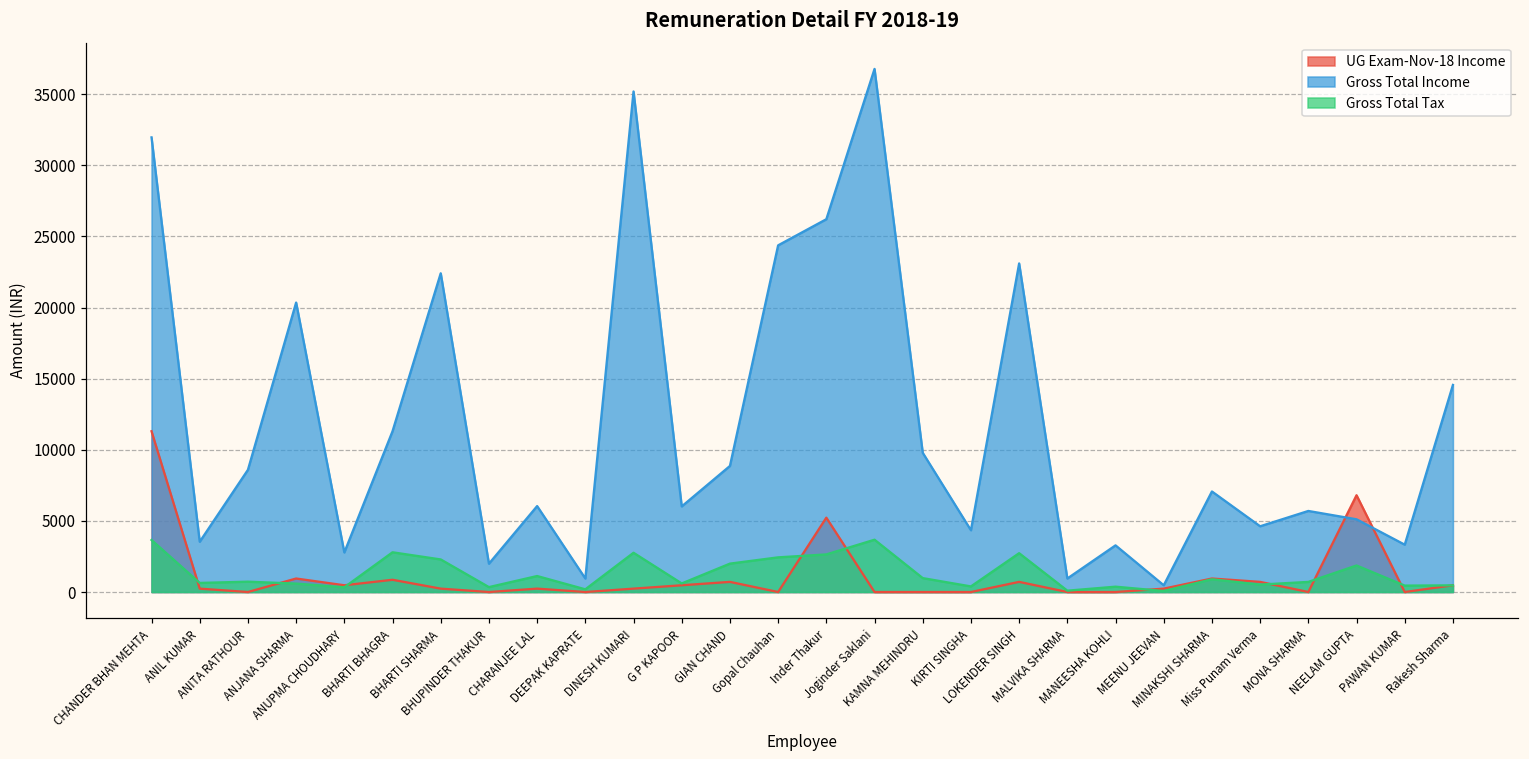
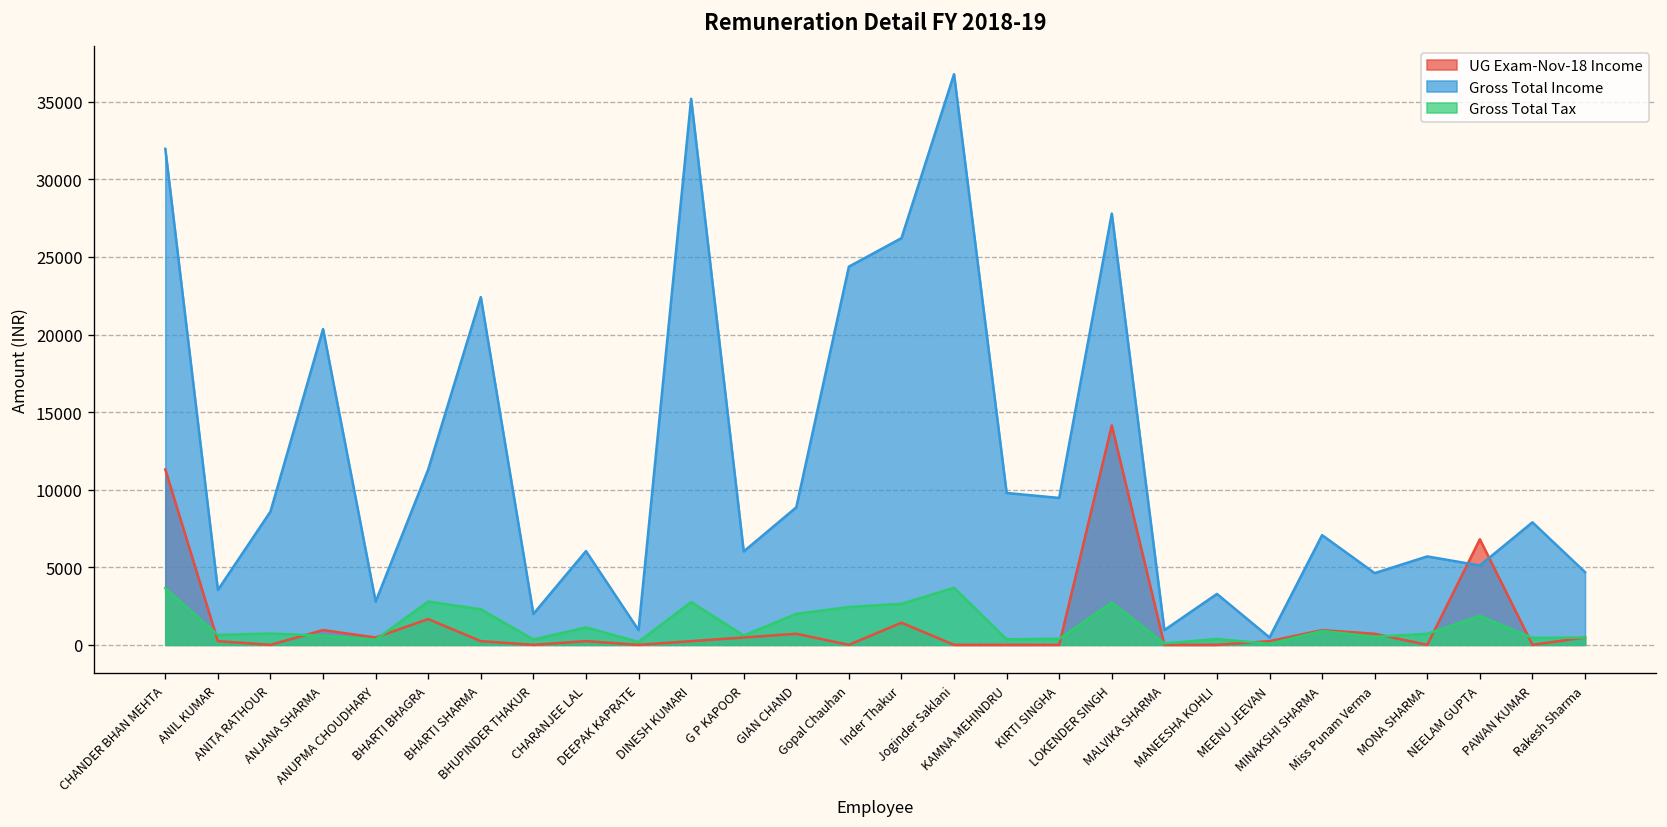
  {
    "UG Exam-Nov-18 Income": {
      "CHANDER BHAN MEHTA": 11300,
      "ANIL KUMAR": 200,
      "ANITA RATHOUR": 0,
      "ANJANA SHARMA": 1000,
-     "BHARTI BHAGRA": 900,
+     "BHARTI BHAGRA": 1700,
      "BHARTI SHARMA": 200,
      "BHUPINDER THAKUR": 0,
      "CHARANJEE LAL": 200,
      "DINESH KUMARI": 200,
      "GIAN CHAND": 700,
      "Gopal Chauhan": 0,
-     "Inder Thakur": 5200,
+     "Inder Thakur": 1400,
      "Joginder Saklani": 0,
      "KAMNA MEHINDRU": 0,
      "KIRTI SINGHA": 0,
-     "LOKENDER SINGH": 700,
+     "LOKENDER SINGH": 14100,
      "MANEESHA KOHLI": 0,
      "MONA SHARMA": 0,
      "NEELAM GUPTA": 6800,
      "PAWAN KUMAR": 0
    },
    "Gross Total Income": {
      "CHANDER BHAN MEHTA": 32000,
      "ANIL KUMAR": 3500,
      "ANITA RATHOUR": 8600,
      "ANJANA SHARMA": 20400,
      "ANUPMA CHOUDHARY": 2800,
      "BHARTI BHAGRA": 11300,
      "BHARTI SHARMA": 22400,
      "BHUPINDER THAKUR": 2000,
      "CHARANJEE LAL": 6000,
      "DEEPAK KAPRATE": 1000,
      "DINESH KUMARI": 35200,
      "G P KAPOOR": 6000,
      "GIAN CHAND": 8900,
      "Gopal Chauhan": 24400,
      "Inder Thakur": 26200,
      "Joginder Saklani": 36800,
      "KAMNA MEHINDRU": 9800,
-     "KIRTI SINGHA": 4300,
-     "LOKENDER SINGH": 23100,
+     "KIRTI SINGHA": 9500,
+     "LOKENDER SINGH": 27800,
      "MALVIKA SHARMA": 1000,
      "MANEESHA KOHLI": 3300,
      "MEENU JEEVAN": 500,
      "MINAKSHI SHARMA": 7100,
      "Miss Punam Verma": 4600,
      "MONA SHARMA": 5700,
      "NEELAM GUPTA": 5100,
-     "PAWAN KUMAR": 3300,
-     "Rakesh Sharma": 14600
+     "PAWAN KUMAR": 7900,
+     "Rakesh Sharma": 4700
    },
    "Gross Total Tax": {
      "CHANDER BHAN MEHTA": 3700,
      "ANIL KUMAR": 600,
      "ANITA RATHOUR": 700,
      "ANJANA SHARMA": 600,
      "BHARTI BHAGRA": 2800,
      "BHARTI SHARMA": 2300,
      "BHUPINDER THAKUR": 300,
      "CHARANJEE LAL": 1100,
      "DINESH KUMARI": 2800,
      "GIAN CHAND": 2000,
      "Gopal Chauhan": 2400,
      "Inder Thakur": 2600,
      "Joginder Saklani": 3700,
-     "KAMNA MEHINDRU": 1000,
+     "KAMNA MEHINDRU": 400,
      "KIRTI SINGHA": 400,
      "LOKENDER SINGH": 2700,
      "MANEESHA KOHLI": 400,
      "MONA SHARMA": 700,
      "NEELAM GUPTA": 1900,
      "PAWAN KUMAR": 500
    }
  }
